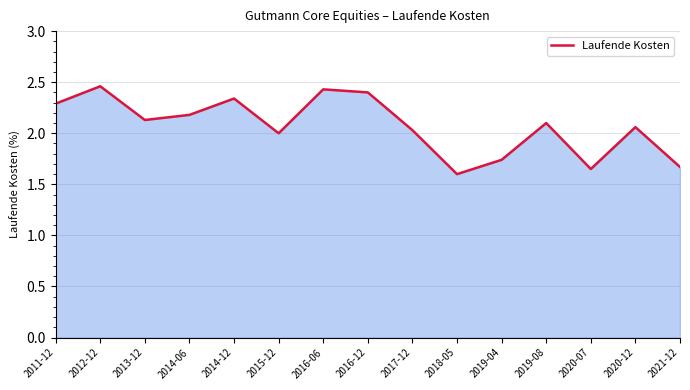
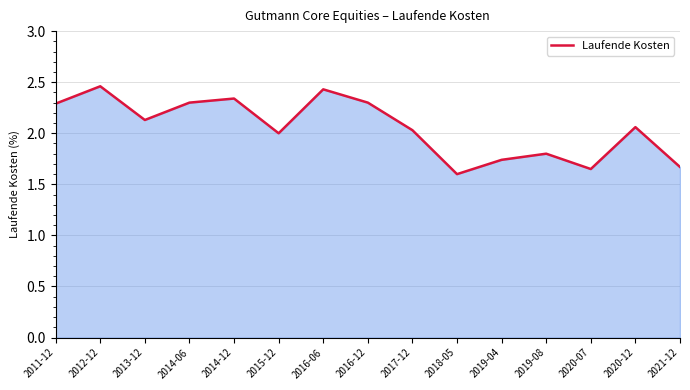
  {
    "2011-12": 2.29,
    "2012-12": 2.46,
    "2013-12": 2.13,
-   "2014-06": 2.18,
+   "2014-06": 2.30,
    "2014-12": 2.34,
    "2015-12": 2.00,
    "2016-06": 2.43,
-   "2016-12": 2.4,
+   "2016-12": 2.3,
    "2017-12": 2.03,
    "2018-05": 1.60,
    "2019-04": 1.74,
-   "2019-08": 2.1,
+   "2019-08": 1.8,
    "2020-07": 1.65,
    "2020-12": 2.06,
    "2021-12": 1.67
  }
